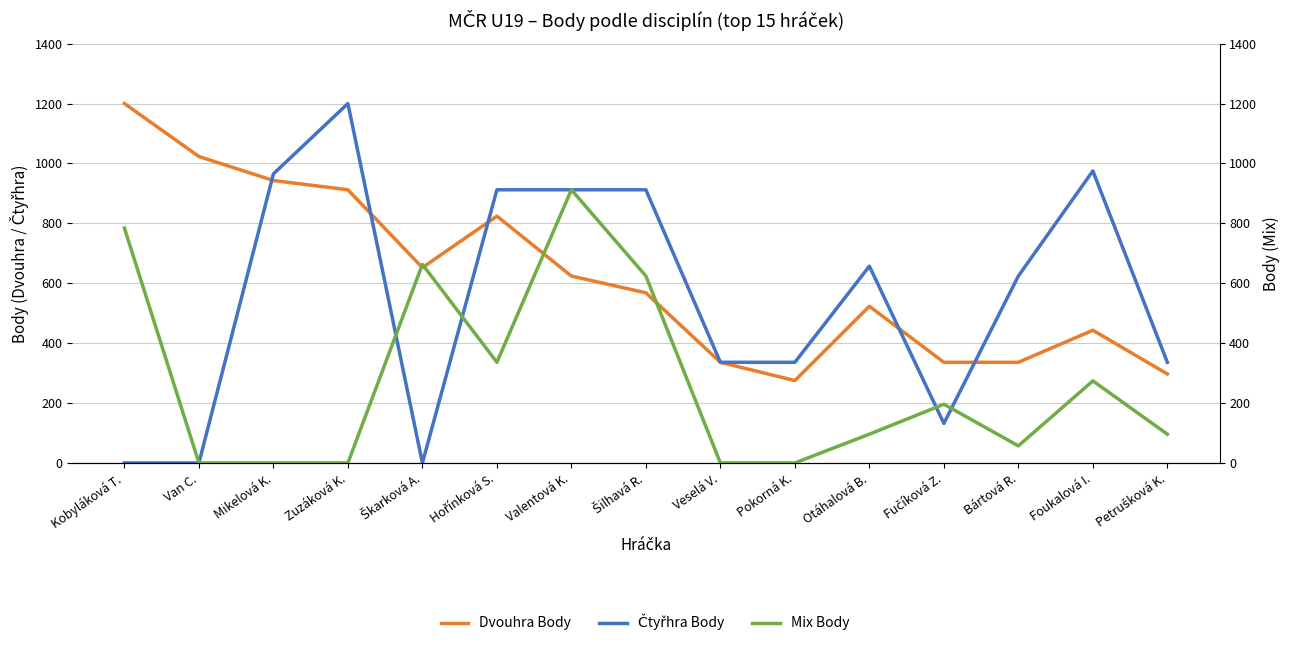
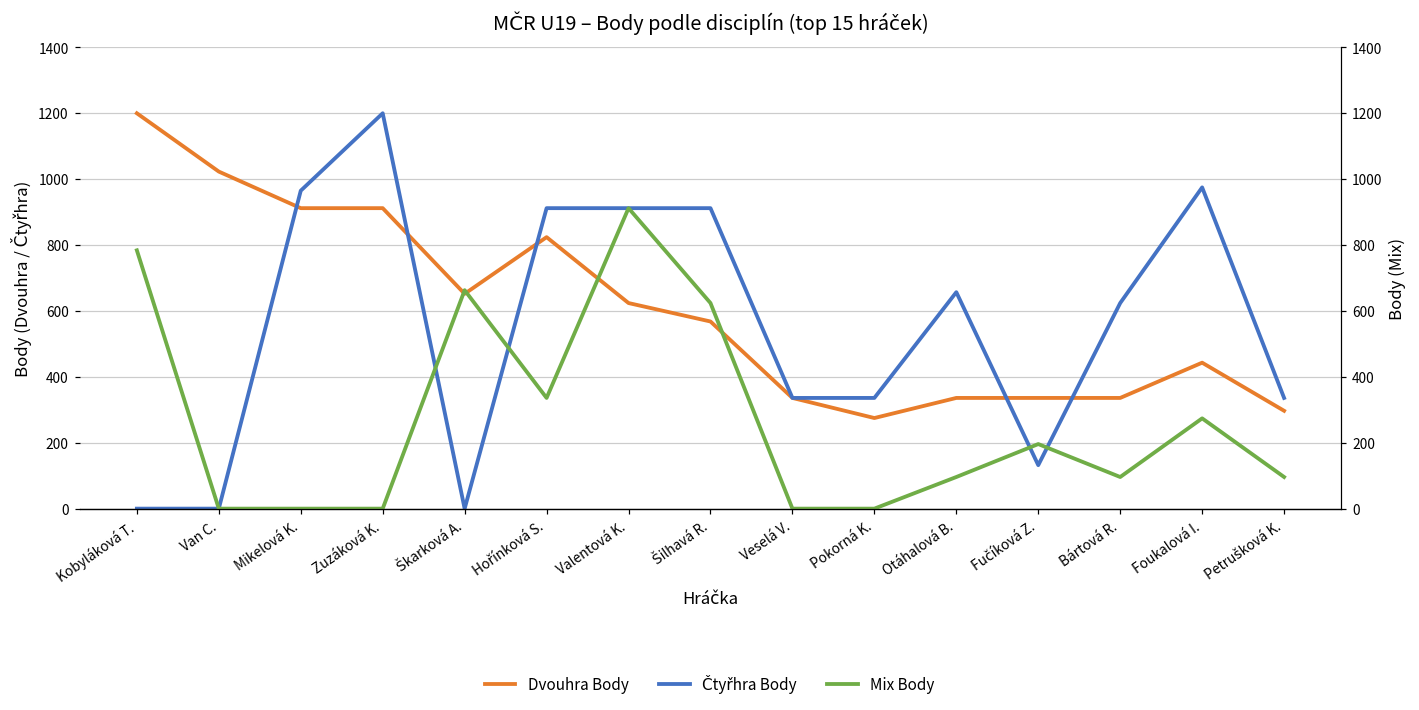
  {
    "Dvouhra Body": {
      "Kobyláková T.": 1200,
      "Van C.": 1020,
-     "Mikelová K.": 940,
+     "Mikelová K.": 910,
      "Zuzáková K.": 910,
      "Škarková A.": 650,
      "Hořínková S.": 820,
      "Valentová K.": 620,
      "Šilhavá R.": 570,
      "Pokorná K.": 280,
-     "Otáhalová B.": 520,
+     "Otáhalová B.": 340,
      "Fučíková Z.": 340,
      "Bártová R.": 340,
      "Foukalová I.": 440,
      "Petrušková K.": 300
    },
    "Čtyřhra Body": {
      "Kobyláková T.": 0,
      "Van C.": 0,
      "Mikelová K.": 970,
      "Zuzáková K.": 1200,
      "Škarková A.": 0,
      "Hořínková S.": 910,
      "Valentová K.": 910,
      "Šilhavá R.": 910,
      "Pokorná K.": 340,
      "Otáhalová B.": 660,
      "Fučíková Z.": 130,
      "Bártová R.": 620,
      "Foukalová I.": 980,
      "Petrušková K.": 340
    },
    "Mix Body": {
      "Kobyláková T.": 780,
      "Van C.": 0,
      "Mikelová K.": 0,
      "Zuzáková K.": 0,
      "Škarková A.": 660,
      "Hořínková S.": 340,
      "Valentová K.": 910,
      "Šilhavá R.": 620,
      "Veselá V.": 0,
      "Pokorná K.": 0,
      "Otáhalová B.": 100,
      "Fučíková Z.": 200,
-     "Bártová R.": 60,
+     "Bártová R.": 100,
      "Foukalová I.": 270,
      "Petrušková K.": 100
    }
  }
